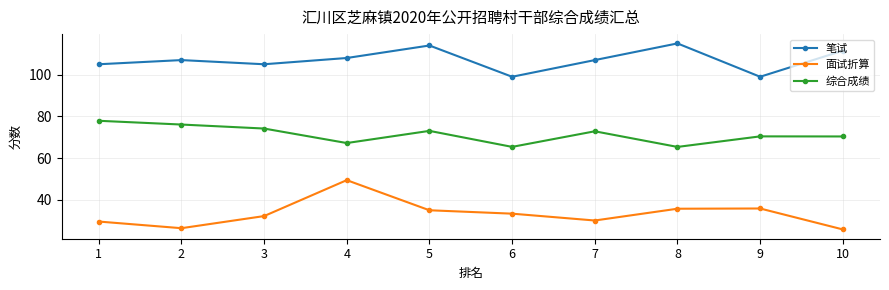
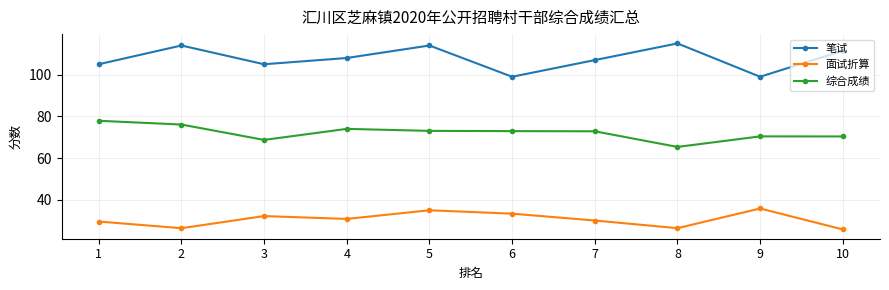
  {
    "笔试": {
      "1": 105,
-     "2": 107,
+     "2": 114,
      "3": 105,
      "4": 108,
      "5": 114,
      "6": 99,
      "7": 107,
      "8": 115,
      "9": 99
    },
    "面试折算": {
      "1": 30,
      "2": 26,
      "3": 32,
-     "4": 49,
+     "4": 31,
      "5": 35,
      "6": 33,
      "7": 30,
-     "8": 36,
+     "8": 26,
      "9": 36,
      "10": 26
    },
    "综合成绩": {
      "1": 78,
      "2": 76,
-     "3": 74,
-     "4": 67,
+     "3": 69,
+     "4": 74,
      "5": 73,
-     "6": 65,
+     "6": 73,
      "7": 73,
      "8": 65,
      "9": 70,
      "10": 70
    }
  }
